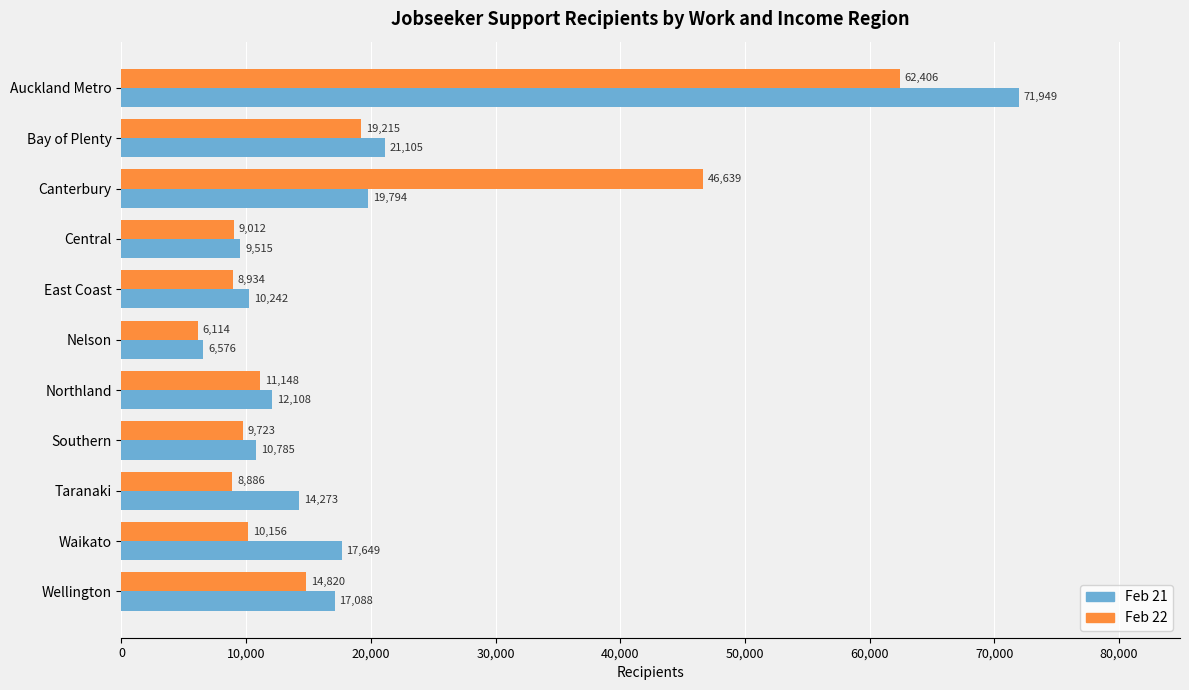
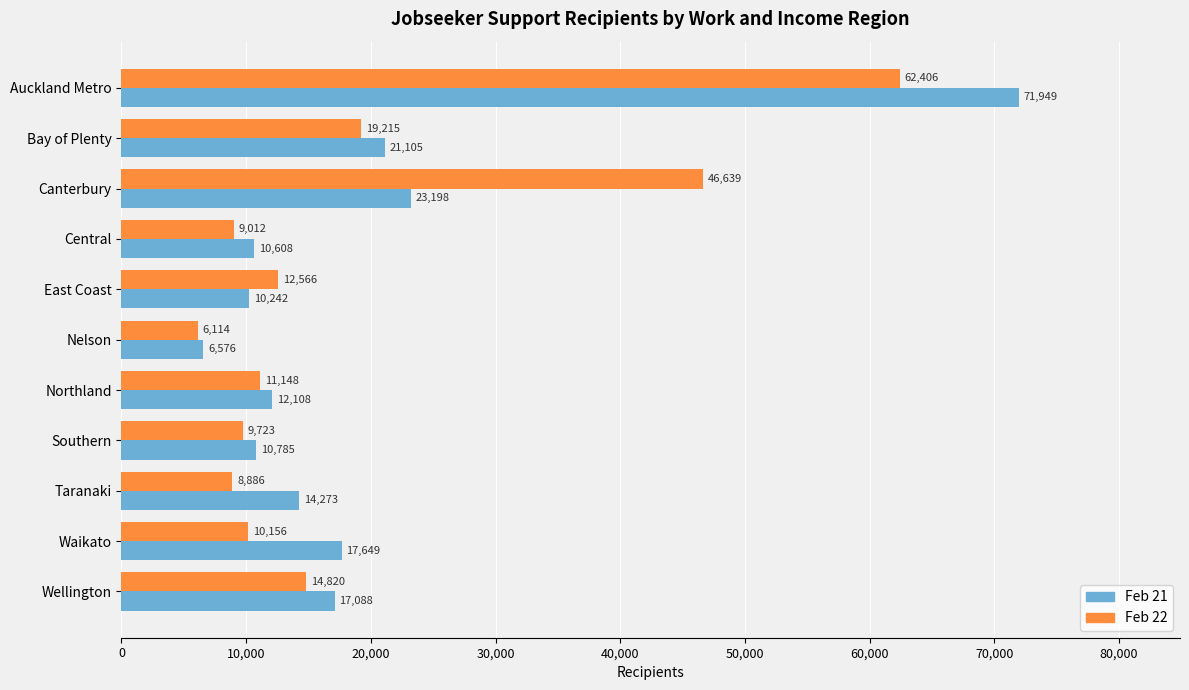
  {
    "Feb 21": {
      "Auckland Metro": "71,949",
      "Bay of Plenty": "21,105",
-     "Canterbury": "19,794",
-     "Central": "9,515",
+     "Canterbury": "23,198",
+     "Central": "10,608",
      "East Coast": "10,242",
      "Nelson": "6,576",
      "Northland": "12,108",
      "Southern": "10,785",
      "Taranaki": "14,273",
      "Waikato": "17,649",
      "Wellington": "17,088"
    },
    "Feb 22": {
      "Auckland Metro": "62,406",
      "Bay of Plenty": "19,215",
      "Canterbury": "46,639",
      "Central": "9,012",
-     "East Coast": "8,934",
+     "East Coast": "12,566",
      "Nelson": "6,114",
      "Northland": "11,148",
      "Southern": "9,723",
      "Taranaki": "8,886",
      "Waikato": "10,156",
      "Wellington": "14,820"
    }
  }
